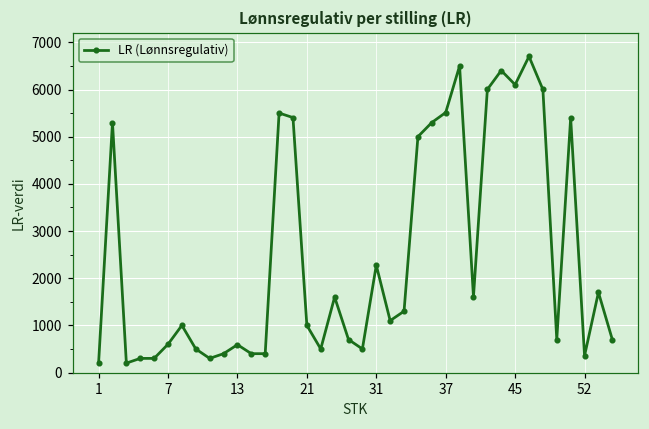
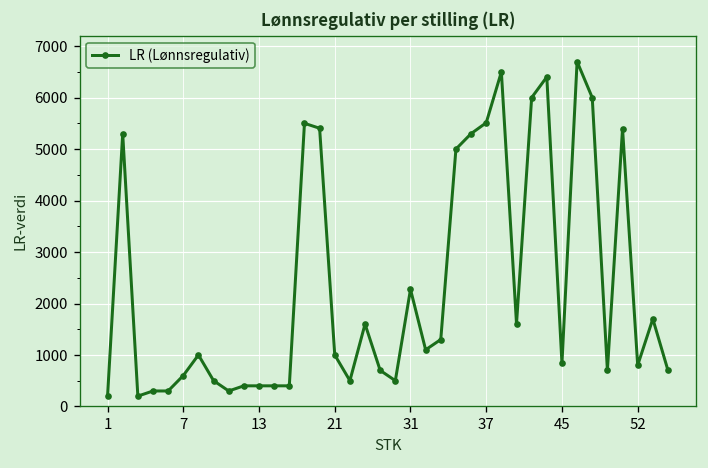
  {
    "1": 200,
    "7": 600,
-   "13": 600,
+   "13": 400,
    "21": 1000,
    "31": 2300,
    "37": 5500,
-   "45": 6100,
-   "52": 400
+   "45": 800,
+   "52": 800
  }
